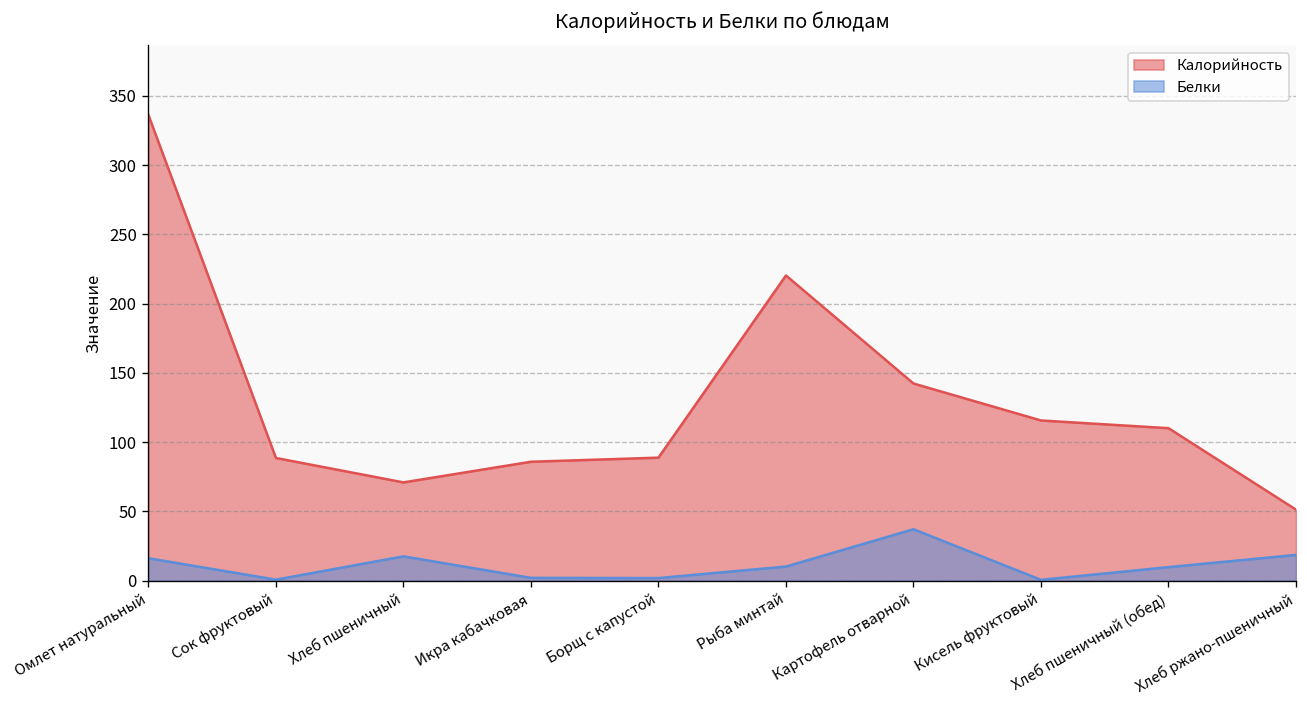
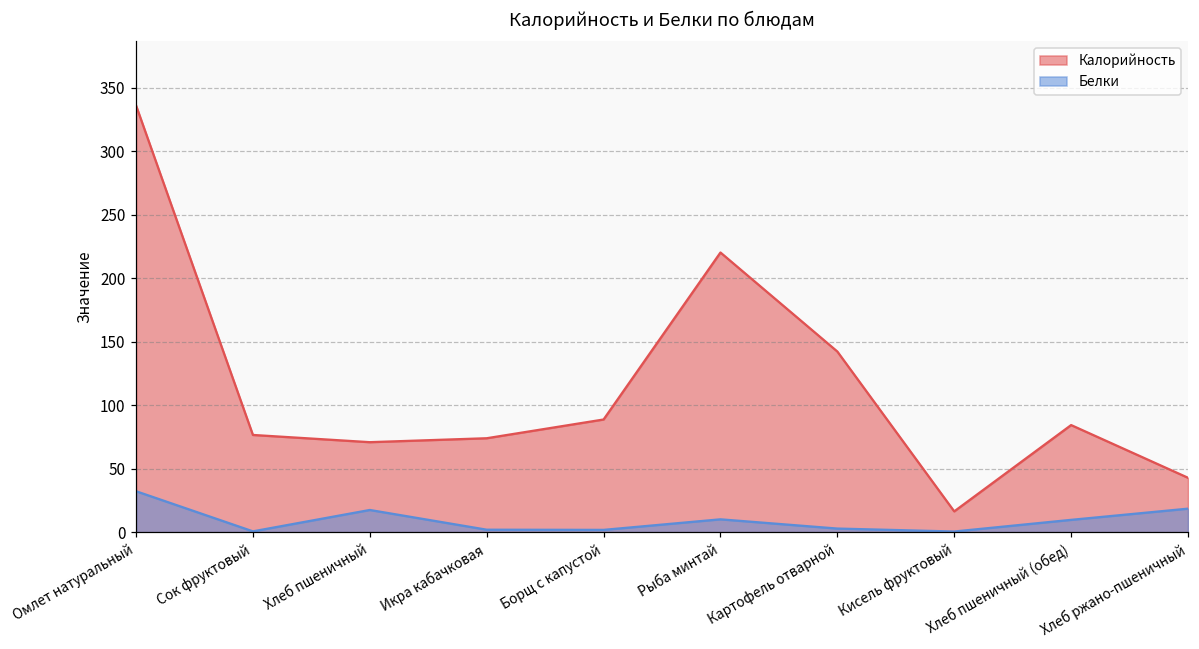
  {
    "Калорийность": {
      "Омлет натуральный": 336,
-     "Сок фруктовый": 89,
+     "Сок фруктовый": 77,
      "Хлеб пшеничный": 71,
-     "Икра кабачковая": 86,
+     "Икра кабачковая": 74,
      "Борщ с капустой": 89,
      "Рыба минтай": 220,
      "Картофель отварной": 142,
-     "Кисель фруктовый": 116,
-     "Хлеб пшеничный (обед)": 110,
-     "Хлеб ржано-пшеничный": 51
+     "Кисель фруктовый": 16,
+     "Хлеб пшеничный (обед)": 84,
+     "Хлеб ржано-пшеничный": 43
    },
    "Белки": {
-     "Омлет натуральный": 16,
+     "Омлет натуральный": 32,
      "Сок фруктовый": 1,
      "Хлеб пшеничный": 18,
      "Икра кабачковая": 2,
      "Борщ с капустой": 2,
      "Рыба минтай": 10,
-     "Картофель отварной": 37,
+     "Картофель отварной": 3,
      "Кисель фруктовый": 1,
      "Хлеб пшеничный (обед)": 10,
      "Хлеб ржано-пшеничный": 19
    }
  }
